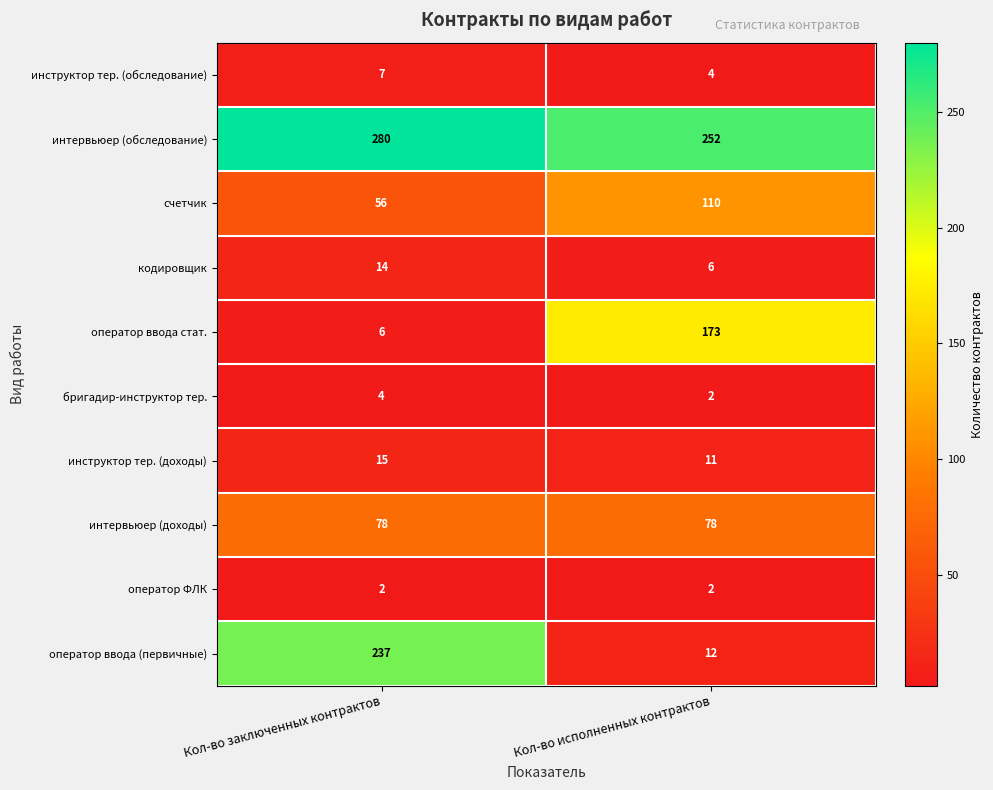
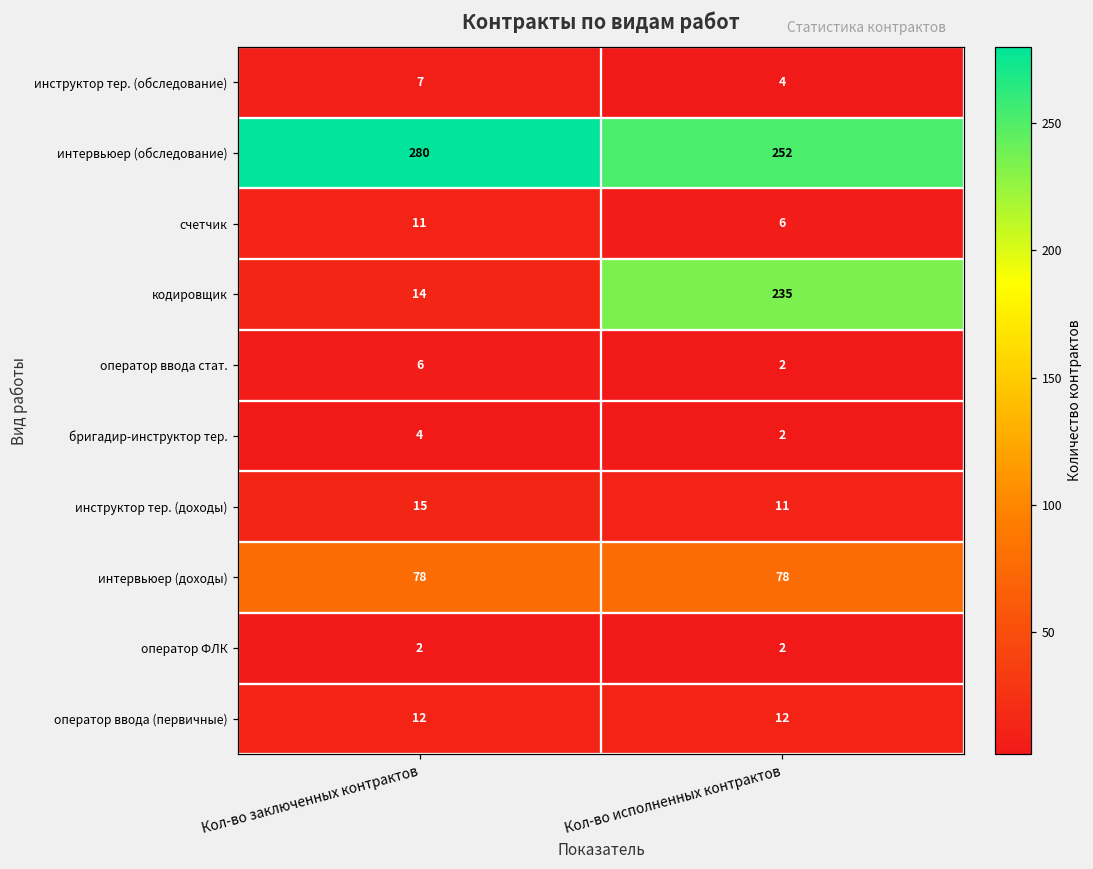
  {
    "инструктор тер. (обследование)": {
      "Кол-во заключенных контрактов": 7,
      "Кол-во исполненных контрактов": 4
    },
    "интервьюер (обследование)": {
      "Кол-во заключенных контрактов": 280,
      "Кол-во исполненных контрактов": 252
    },
    "счетчик": {
-     "Кол-во заключенных контрактов": 56,
-     "Кол-во исполненных контрактов": 110
+     "Кол-во заключенных контрактов": 11,
+     "Кол-во исполненных контрактов": 6
    },
    "кодировщик": {
      "Кол-во заключенных контрактов": 14,
-     "Кол-во исполненных контрактов": 6
+     "Кол-во исполненных контрактов": 235
    },
    "оператор ввода стат.": {
      "Кол-во заключенных контрактов": 6,
-     "Кол-во исполненных контрактов": 173
+     "Кол-во исполненных контрактов": 2
    },
    "бригадир-инструктор тер.": {
      "Кол-во заключенных контрактов": 4,
      "Кол-во исполненных контрактов": 2
    },
    "инструктор тер. (доходы)": {
      "Кол-во заключенных контрактов": 15,
      "Кол-во исполненных контрактов": 11
    },
    "интервьюер (доходы)": {
      "Кол-во заключенных контрактов": 78,
      "Кол-во исполненных контрактов": 78
    },
    "оператор ФЛК": {
      "Кол-во заключенных контрактов": 2,
      "Кол-во исполненных контрактов": 2
    },
    "оператор ввода (первичные)": {
-     "Кол-во заключенных контрактов": 237,
+     "Кол-во заключенных контрактов": 12,
      "Кол-во исполненных контрактов": 12
    }
  }
